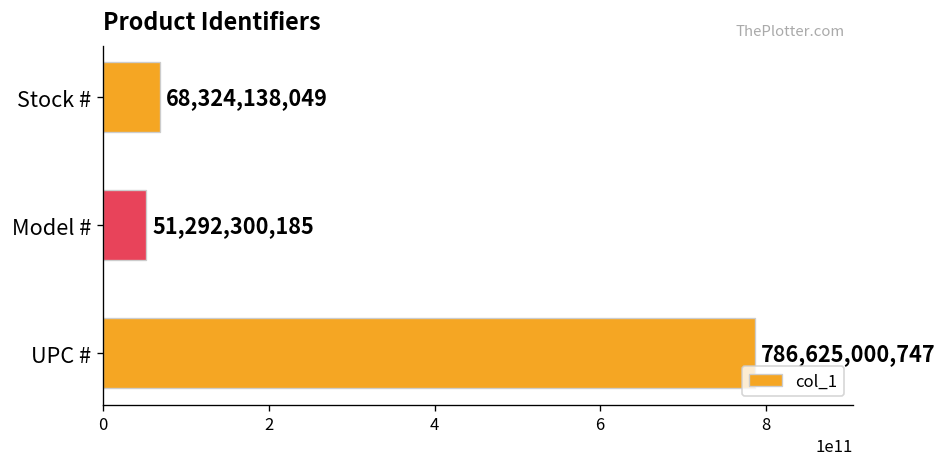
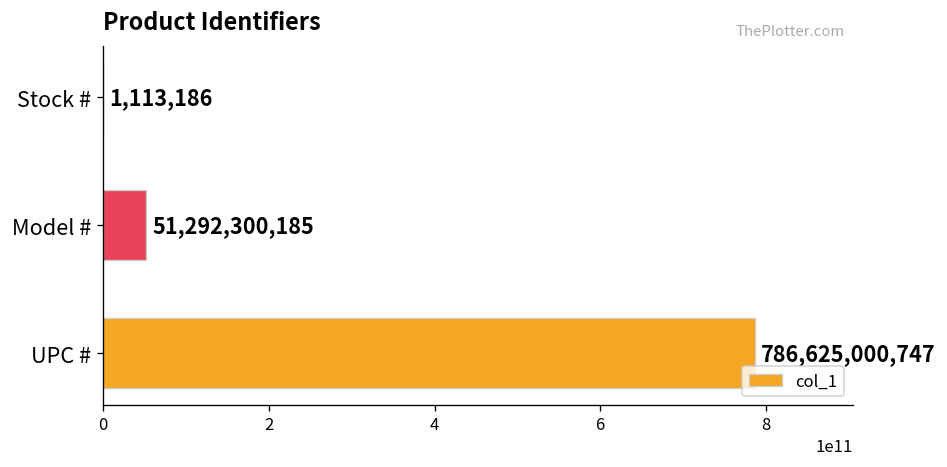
  {
-   "Stock #": "68,324,138,049",
+   "Stock #": "1,113,186",
    "Model #": "51,292,300,185",
    "UPC #": "786,625,000,747"
  }
